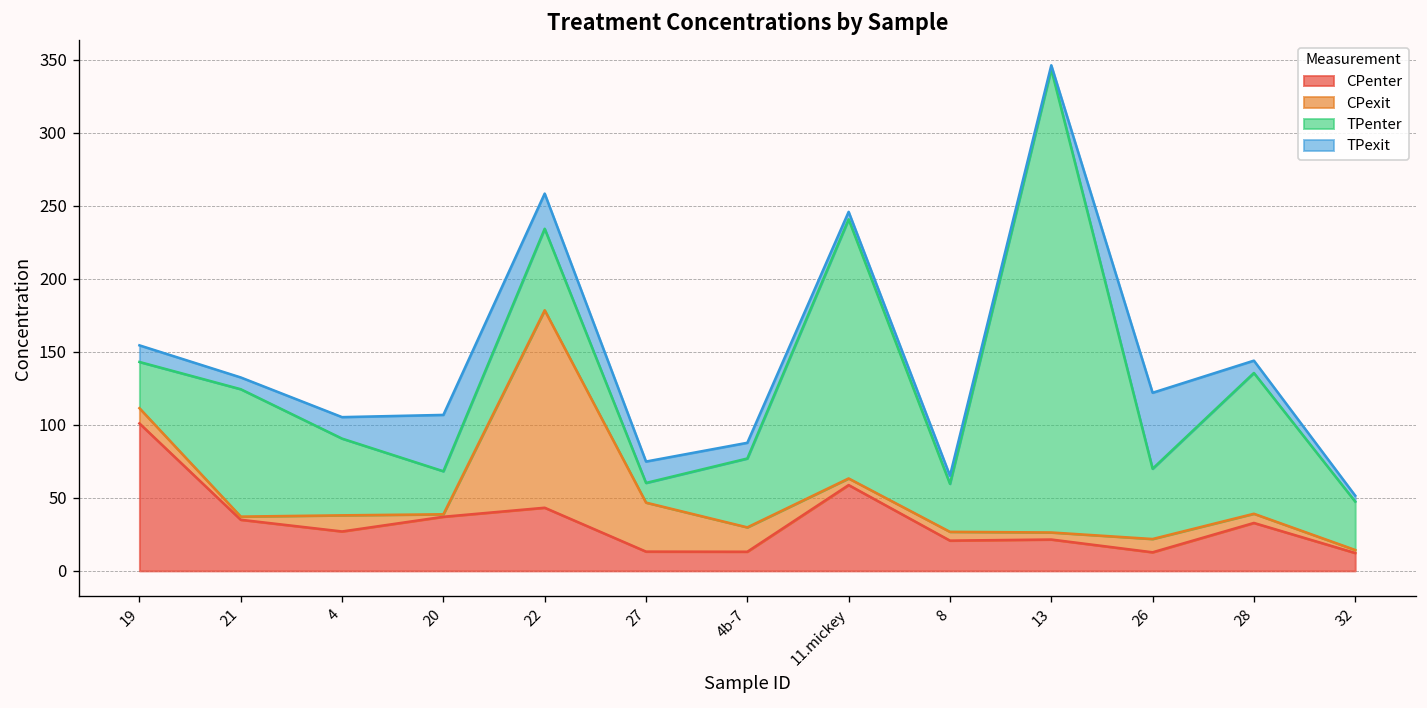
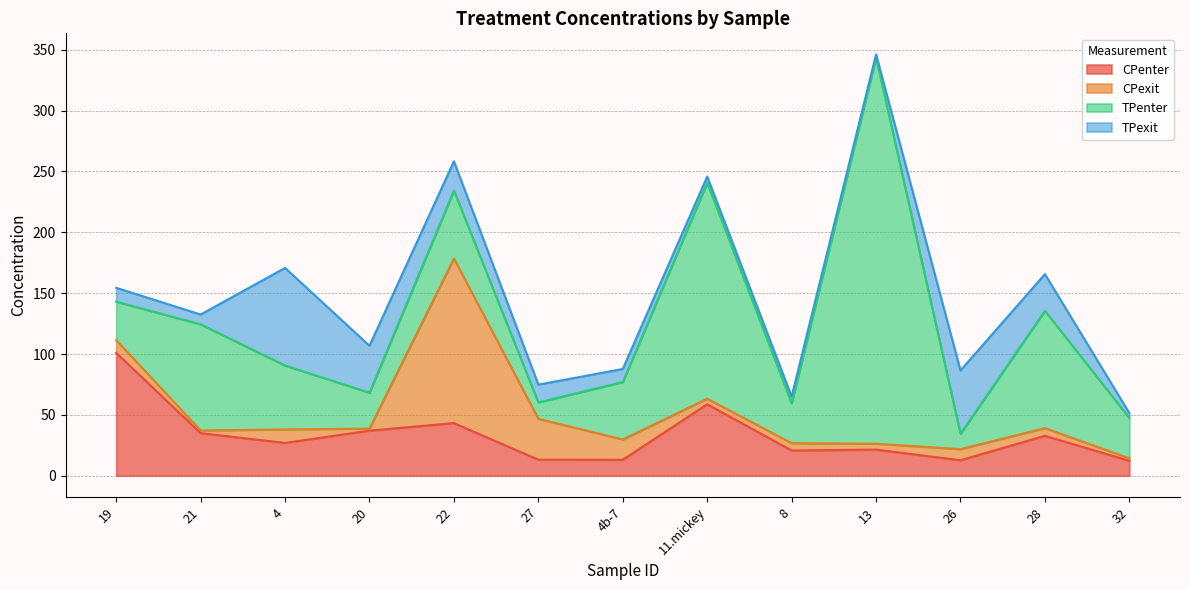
  {
    "TPenter": {
      "19": 32,
      "21": 87,
      "4": 53,
      "20": 29,
      "22": 56,
      "27": 13,
      "4b-7": 47,
      "11.mickey": 177,
      "8": 33,
      "13": 317,
-     "26": 48,
+     "26": 13,
      "28": 96,
      "32": 33
    },
    "TPexit": {
      "19": 11,
      "21": 8,
-     "4": 15,
+     "4": 80,
      "20": 39,
      "22": 24,
      "27": 15,
      "4b-7": 11,
      "11.mickey": 5,
      "8": 6,
      "13": 3,
      "26": 52,
-     "28": 8,
+     "28": 30,
      "32": 4
    }
  }
